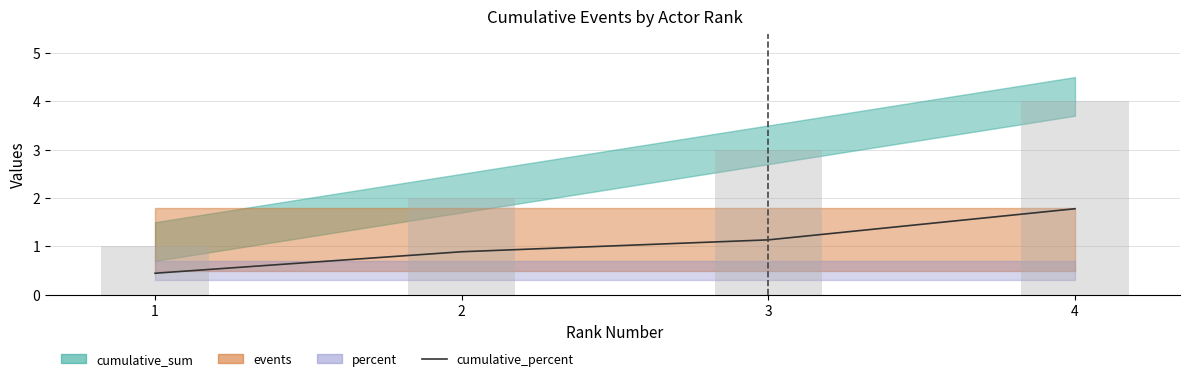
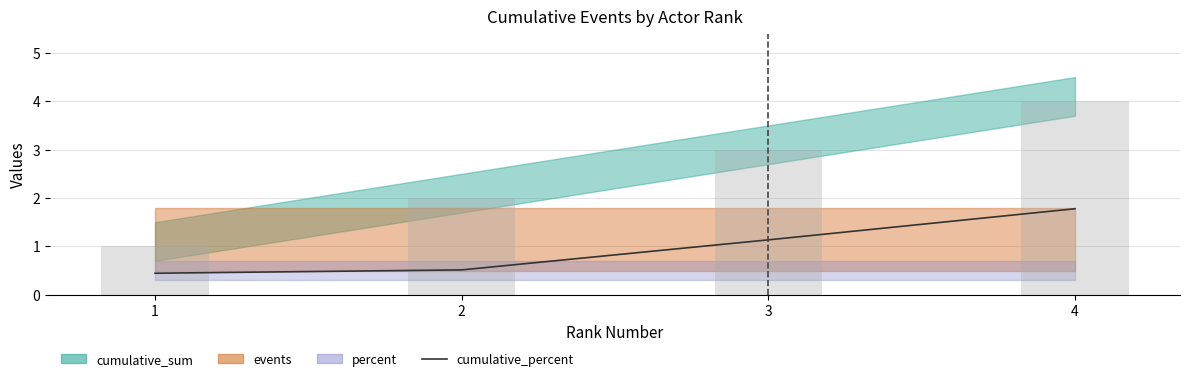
  {
    "cumulative_percent": {
      "1": 0.4,
-     "2": 0.9,
+     "2": 0.5,
      "3": 1.1
    },
    "events": {
      "1": 1.8,
      "2": 1.8,
      "3": 1.8
    }
  }
